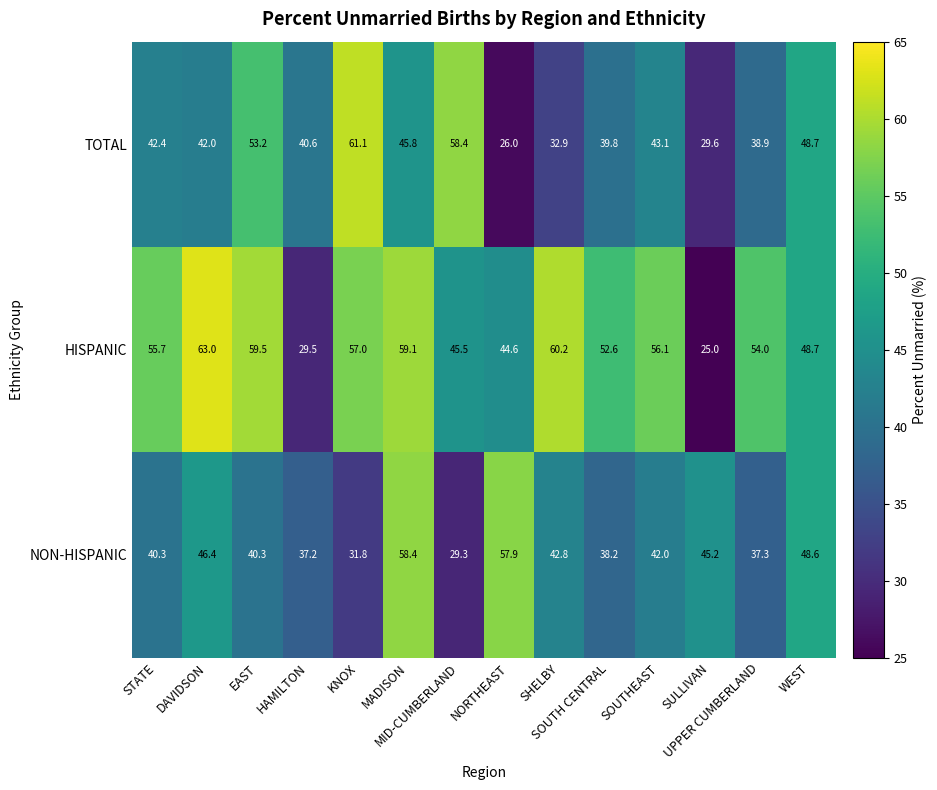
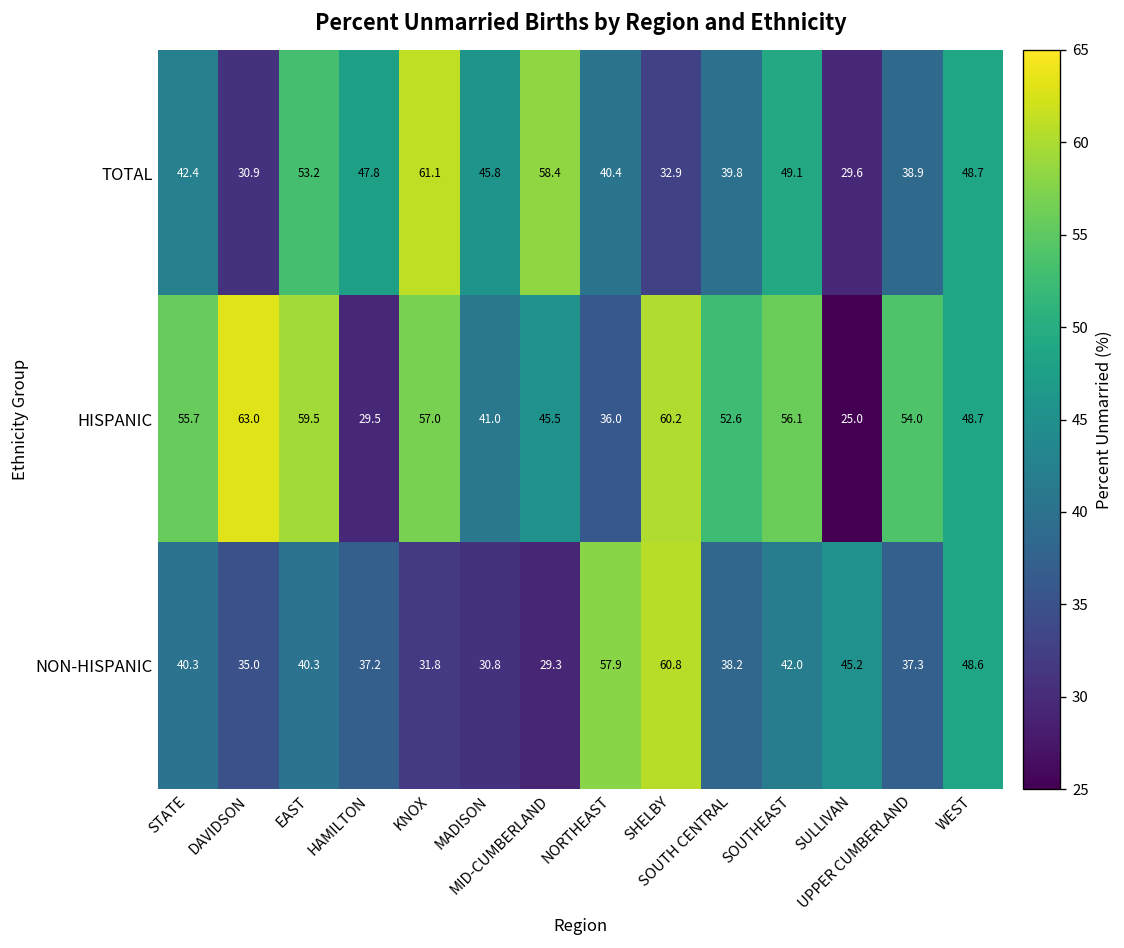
  {
    "TOTAL": {
      "STATE": 42.4,
-     "DAVIDSON": 42.0,
+     "DAVIDSON": 30.9,
      "EAST": 53.2,
-     "HAMILTON": 40.6,
+     "HAMILTON": 47.8,
      "KNOX": 61.1,
      "MADISON": 45.8,
      "MID-CUMBERLAND": 58.4,
-     "NORTHEAST": 26.0,
+     "NORTHEAST": 40.4,
      "SHELBY": 32.9,
      "SOUTH CENTRAL": 39.8,
-     "SOUTHEAST": 43.1,
+     "SOUTHEAST": 49.1,
      "SULLIVAN": 29.6,
      "UPPER CUMBERLAND": 38.9,
      "WEST": 48.7
    },
    "HISPANIC": {
      "STATE": 55.7,
      "DAVIDSON": 63.0,
      "EAST": 59.5,
      "HAMILTON": 29.5,
      "KNOX": 57.0,
-     "MADISON": 59.1,
+     "MADISON": 41.0,
      "MID-CUMBERLAND": 45.5,
-     "NORTHEAST": 44.6,
+     "NORTHEAST": 36.0,
      "SHELBY": 60.2,
      "SOUTH CENTRAL": 52.6,
      "SOUTHEAST": 56.1,
      "SULLIVAN": 25.0,
      "UPPER CUMBERLAND": 54.0,
      "WEST": 48.7
    },
    "NON-HISPANIC": {
      "STATE": 40.3,
-     "DAVIDSON": 46.4,
+     "DAVIDSON": 35.0,
      "EAST": 40.3,
      "HAMILTON": 37.2,
      "KNOX": 31.8,
-     "MADISON": 58.4,
+     "MADISON": 30.8,
      "MID-CUMBERLAND": 29.3,
      "NORTHEAST": 57.9,
-     "SHELBY": 42.8,
+     "SHELBY": 60.8,
      "SOUTH CENTRAL": 38.2,
      "SOUTHEAST": 42.0,
      "SULLIVAN": 45.2,
      "UPPER CUMBERLAND": 37.3,
      "WEST": 48.6
    }
  }
